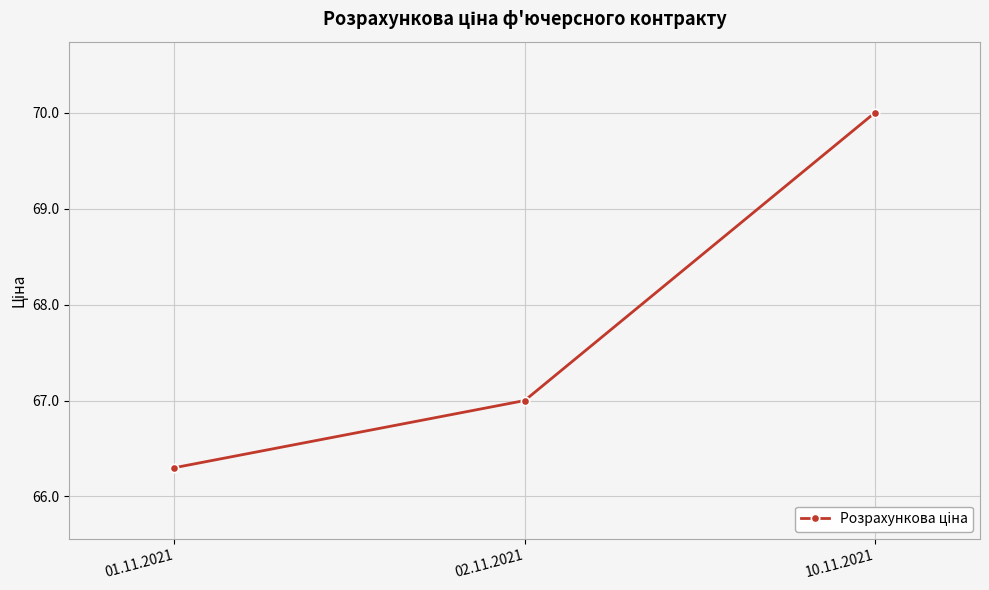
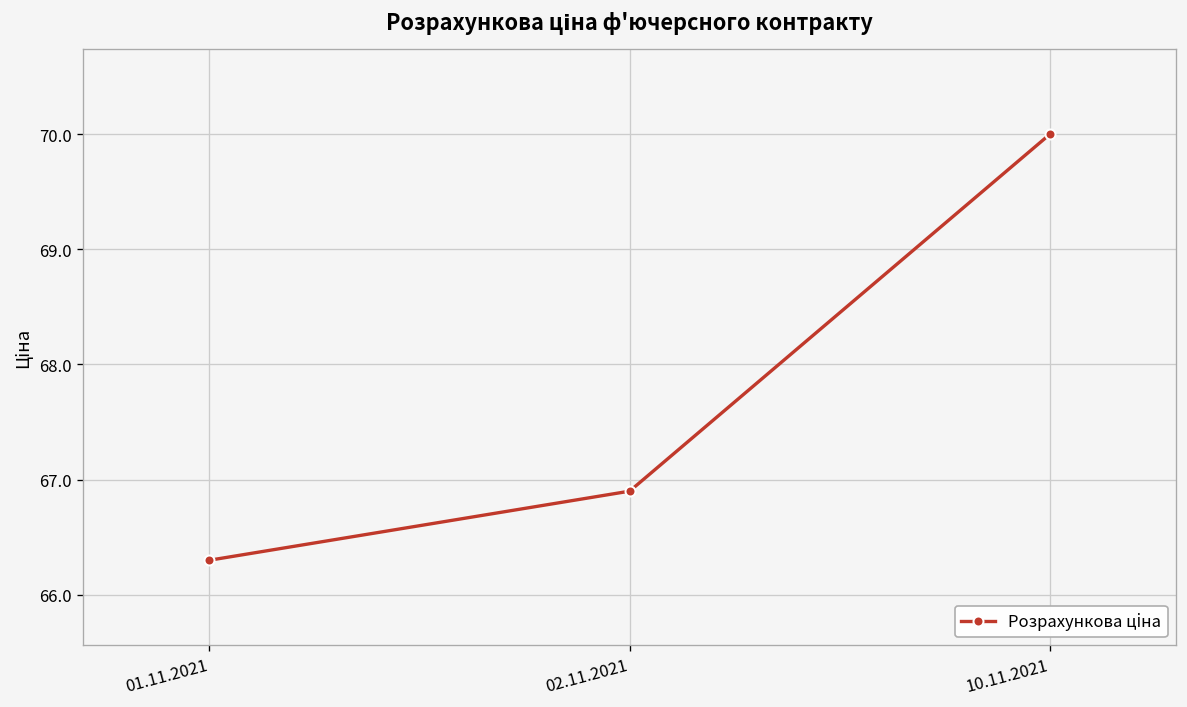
  {
    "01.11.2021": 66.3,
-   "02.11.2021": 67.0,
+   "02.11.2021": 66.9,
    "10.11.2021": 70.0
  }
